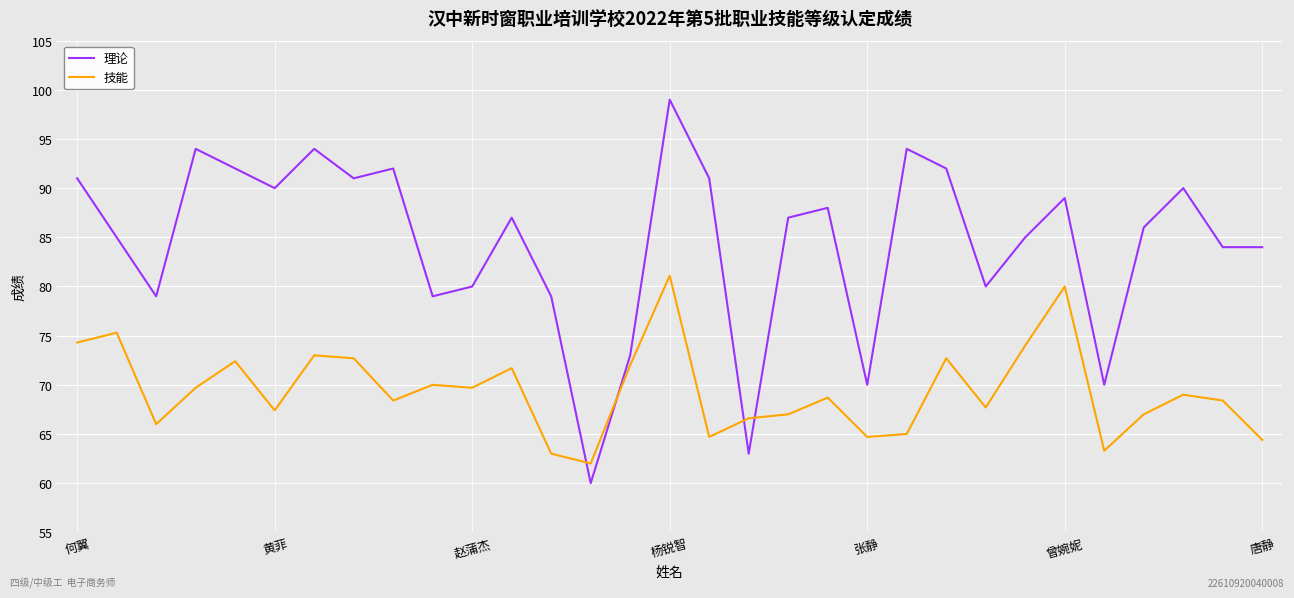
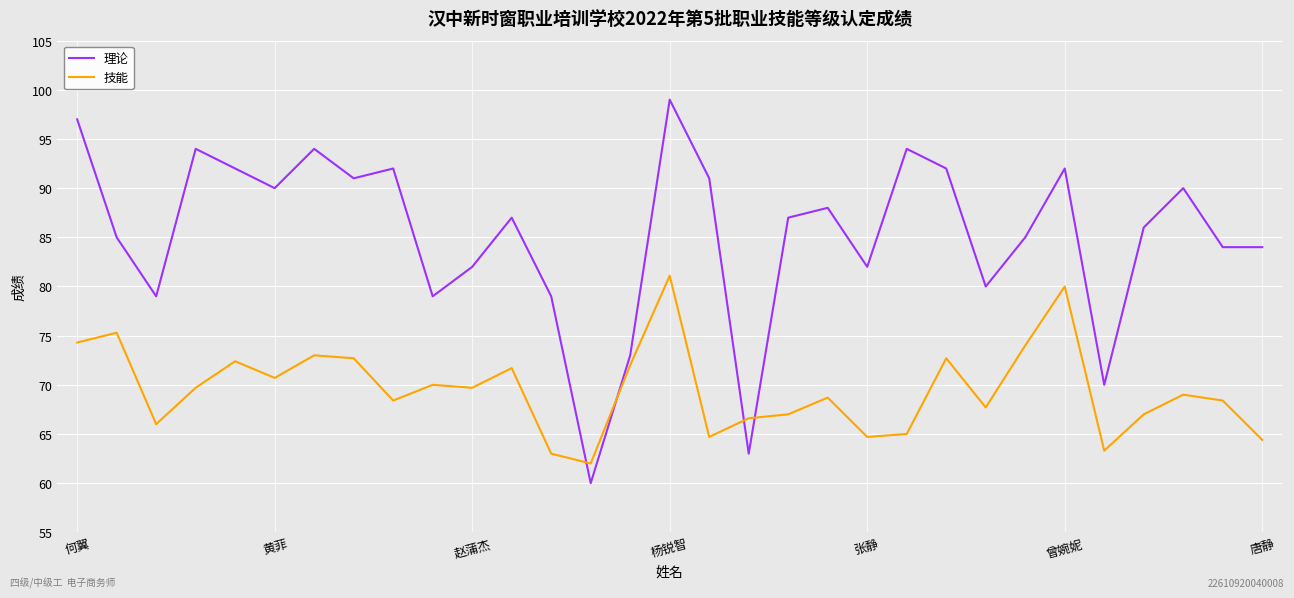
  {
    "理论": {
-     "何翼": 91,
+     "何翼": 97,
      "黄菲": 90,
-     "赵蒲杰": 80,
+     "赵蒲杰": 82,
      "杨锐智": 99,
-     "张静": 70,
-     "曾婉妮": 89,
+     "张静": 82,
+     "曾婉妮": 92,
      "唐静": 84
    },
    "技能": {
      "何翼": 74,
-     "黄菲": 67,
+     "黄菲": 71,
      "赵蒲杰": 70,
      "杨锐智": 81,
      "张静": 65,
      "曾婉妮": 80,
      "唐静": 64
    }
  }
